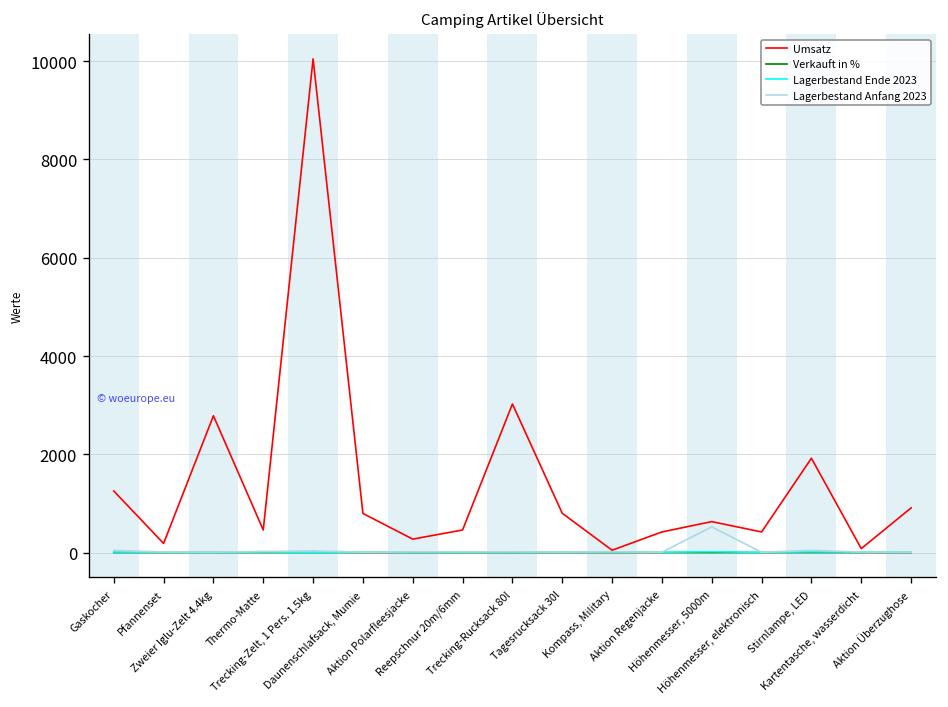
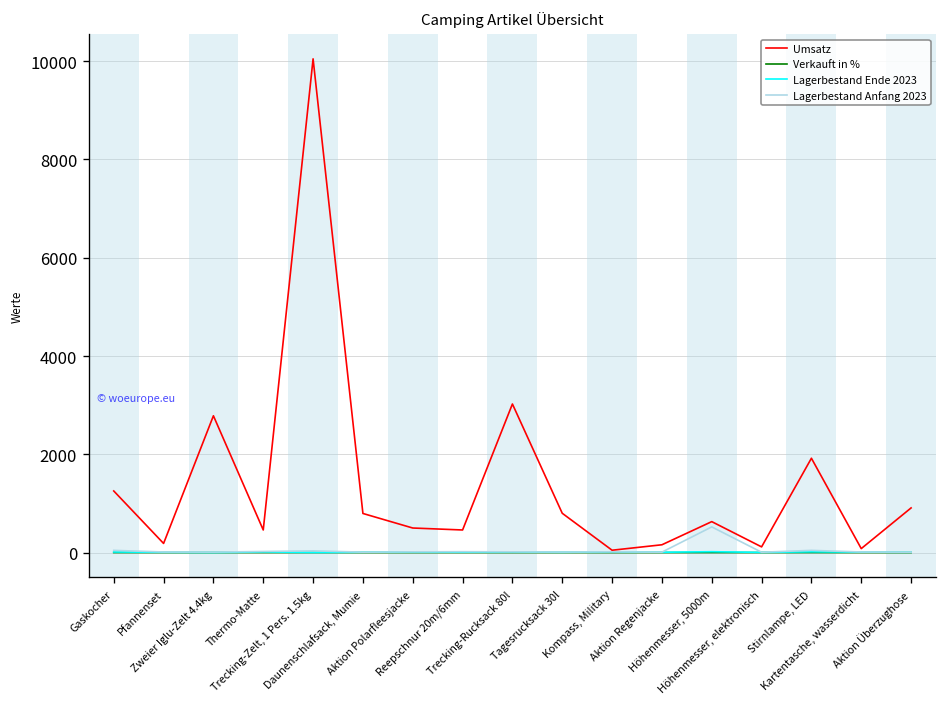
  {
    "Umsatz": {
      "Gaskocher": 1300,
      "Pfannenset": 200,
      "Zweier Iglu-Zelt 4.4kg": 2800,
      "Thermo-Matte": 500,
      "Trecking-Zelt, 1 Pers. 1.5kg": 10000,
      "Daunenschlafsack, Mumie": 800,
-     "Aktion Polarfleesjacke": 300,
+     "Aktion Polarfleesjacke": 500,
      "Reepschnur 20m/6mm": 500,
      "Trecking-Rucksack 80l": 3000,
      "Tagesrucksack 30l": 800,
-     "Aktion Regenjacke": 400,
+     "Aktion Regenjacke": 200,
      "Höhenmesser, 5000m": 600,
-     "Höhenmesser, elektronisch": 400,
+     "Höhenmesser, elektronisch": 100,
      "Stirnlampe, LED": 1900,
      "Kartentasche, wasserdicht": 100,
      "Aktion Überzughose": 900
    },
    "Lagerbestand Ende 2023": {
      "Höhenmesser, 5000m": 0
    },
    "Lagerbestand Anfang 2023": {
      "Höhenmesser, 5000m": 500
    }
  }
